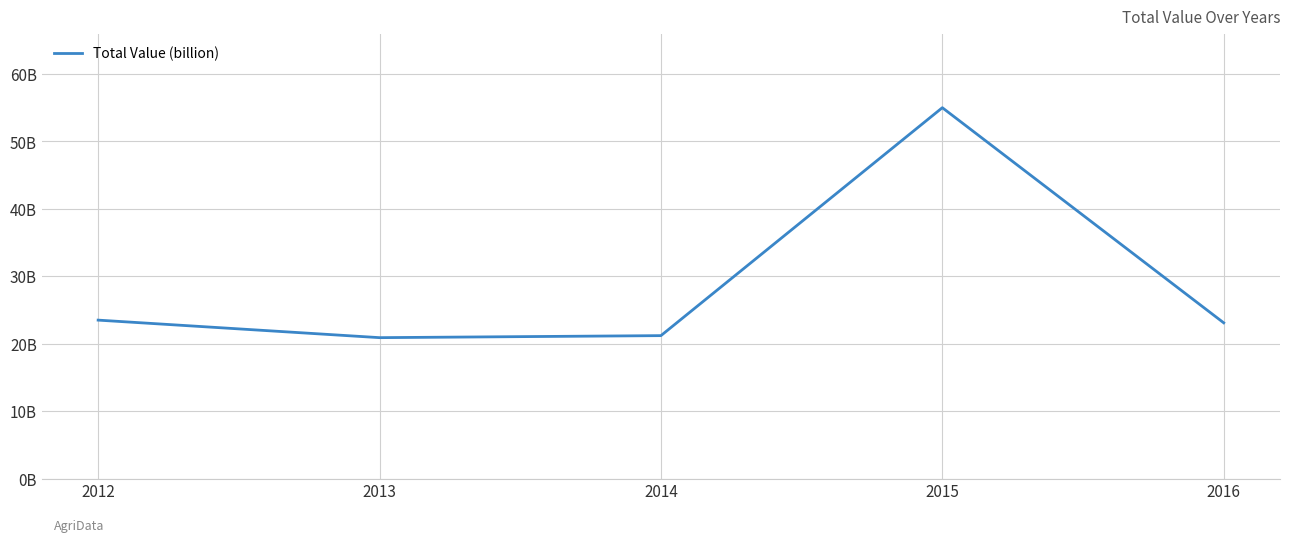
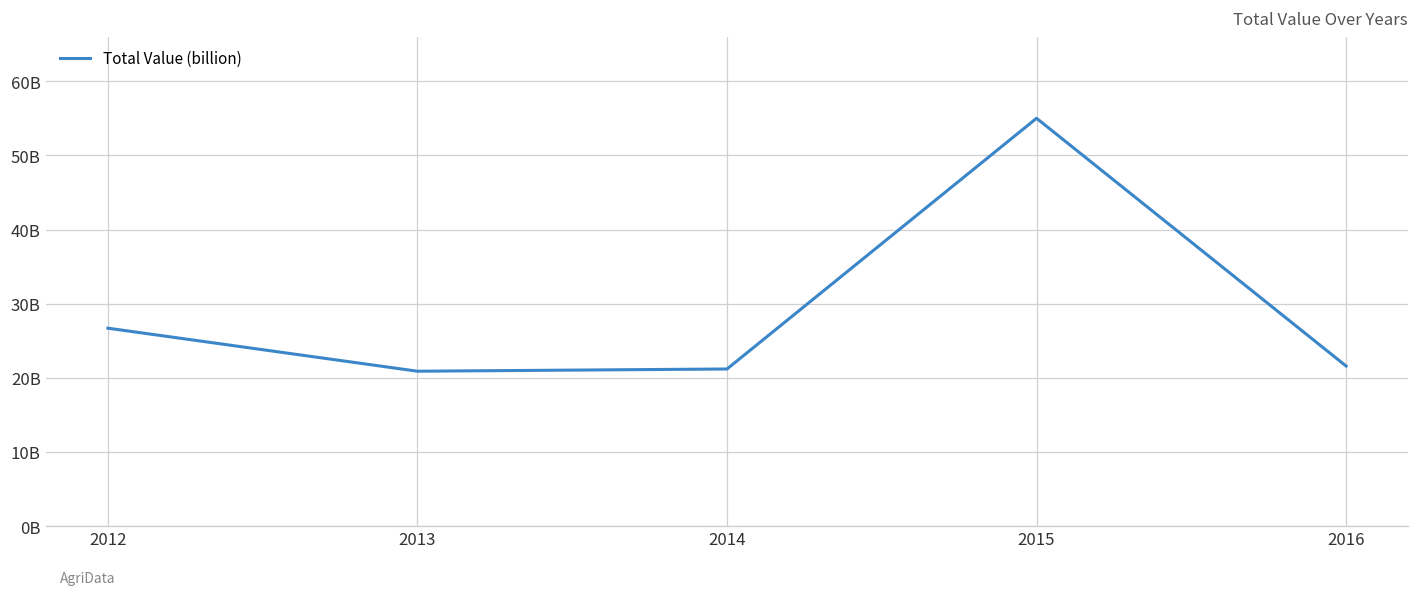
  {
-   "2012": 24000000000,
+   "2012": 27000000000,
    "2013": 21000000000,
    "2014": 21000000000,
    "2015": 55000000000,
-   "2016": 23000000000
+   "2016": 22000000000
  }
